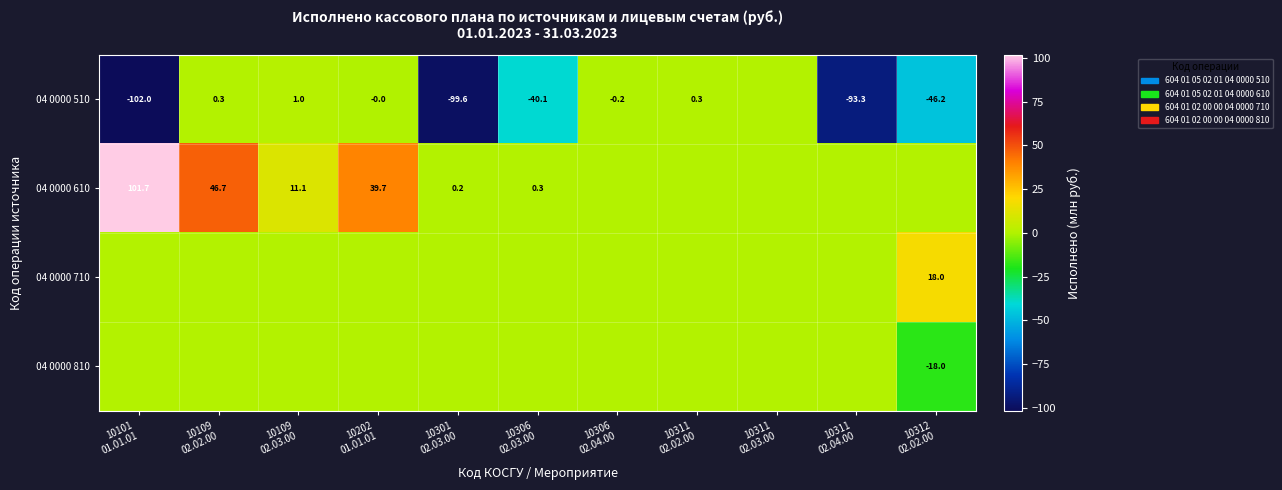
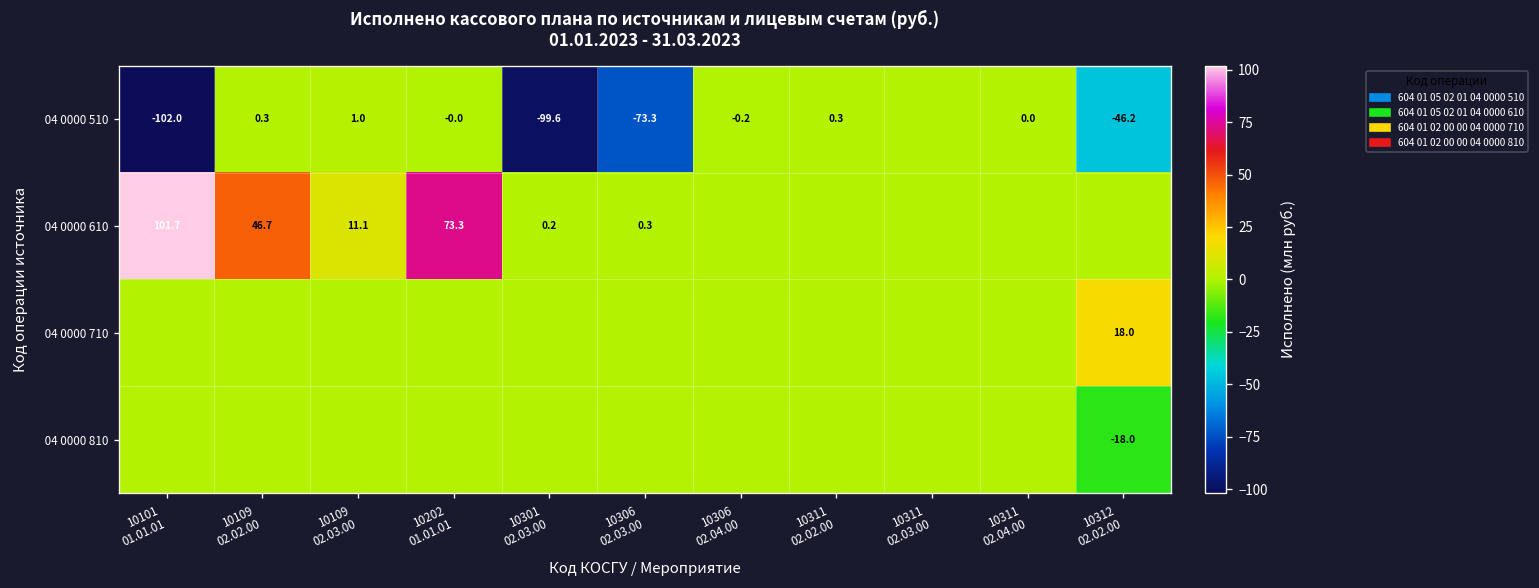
  {
    "04 0000 510": {
      "10101 01.01.01": -102.0,
      "10109 02.02.00": 0.3,
      "10109 02.03.00": 1.0,
      "10202 01.01.01": -0.0,
      "10301 02.03.00": -99.6,
-     "10306 02.03.00": -40.1,
+     "10306 02.03.00": -73.3,
      "10306 02.04.00": -0.2,
      "10311 02.02.00": 0.3,
-     "10311 02.04.00": -93.3,
+     "10311 02.04.00": 0.0,
      "10312 02.02.00": -46.2
    },
    "04 0000 610": {
      "10101 01.01.01": 101.7,
      "10109 02.02.00": 46.7,
      "10109 02.03.00": 11.1,
-     "10202 01.01.01": 39.7,
+     "10202 01.01.01": 73.3,
      "10301 02.03.00": 0.2,
      "10306 02.03.00": 0.3
    },
    "04 0000 710": {
      "10312 02.02.00": 18.0
    },
    "04 0000 810": {
      "10312 02.02.00": -18.0
    }
  }
